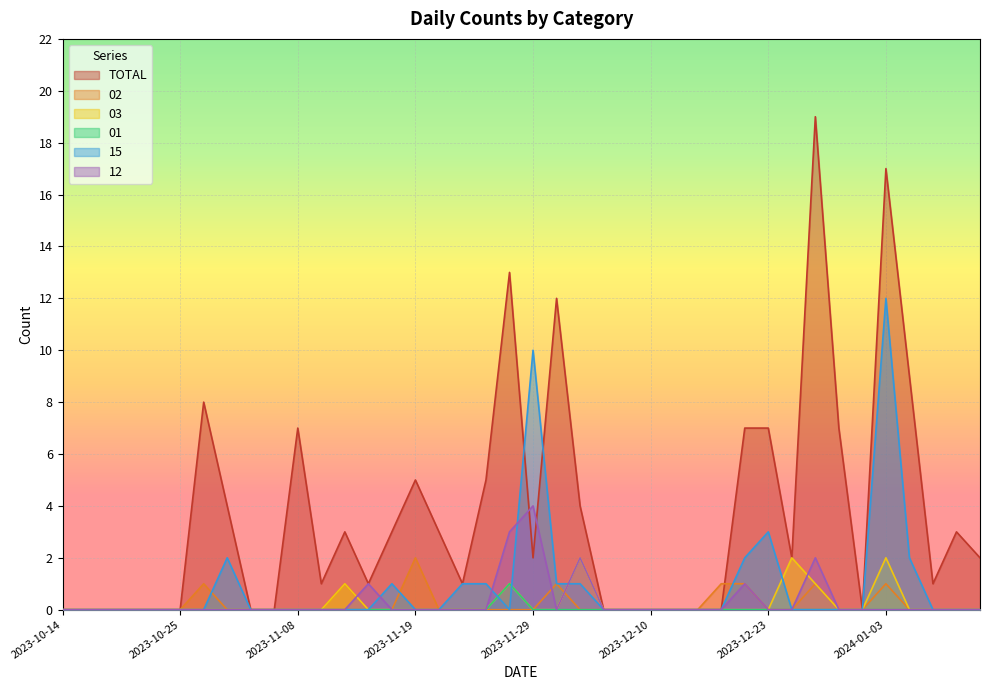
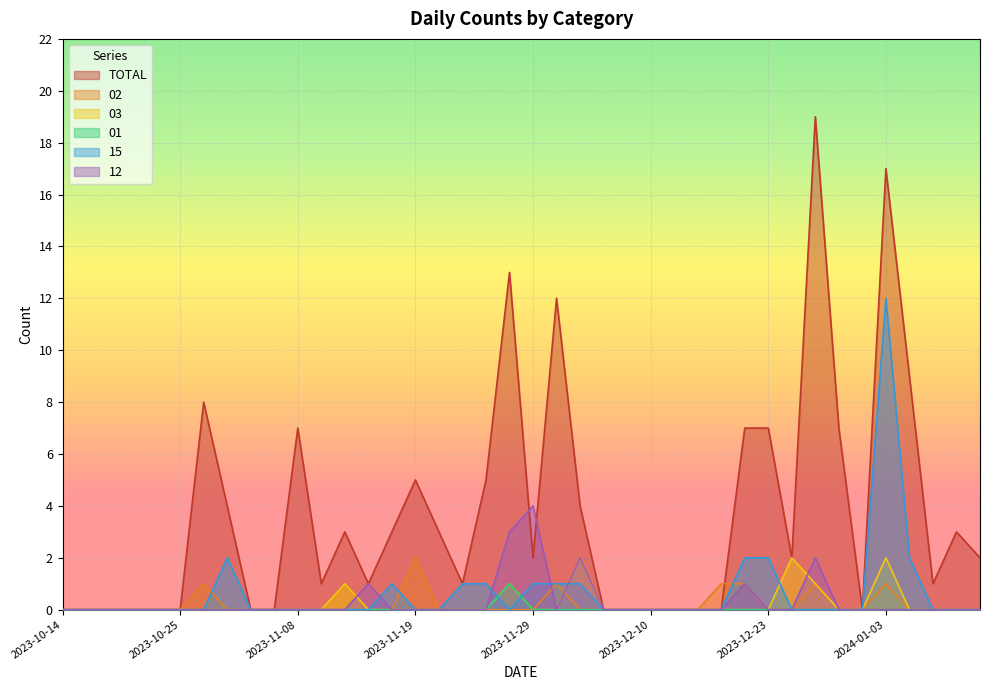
  {
    "15": {
-     "2023-11-29": 10,
-     "2023-12-23": 3,
+     "2023-11-29": 1,
+     "2023-12-23": 2,
      "2024-01-03": 12
    },
    "12": {
      "2023-11-29": 4
    }
  }
